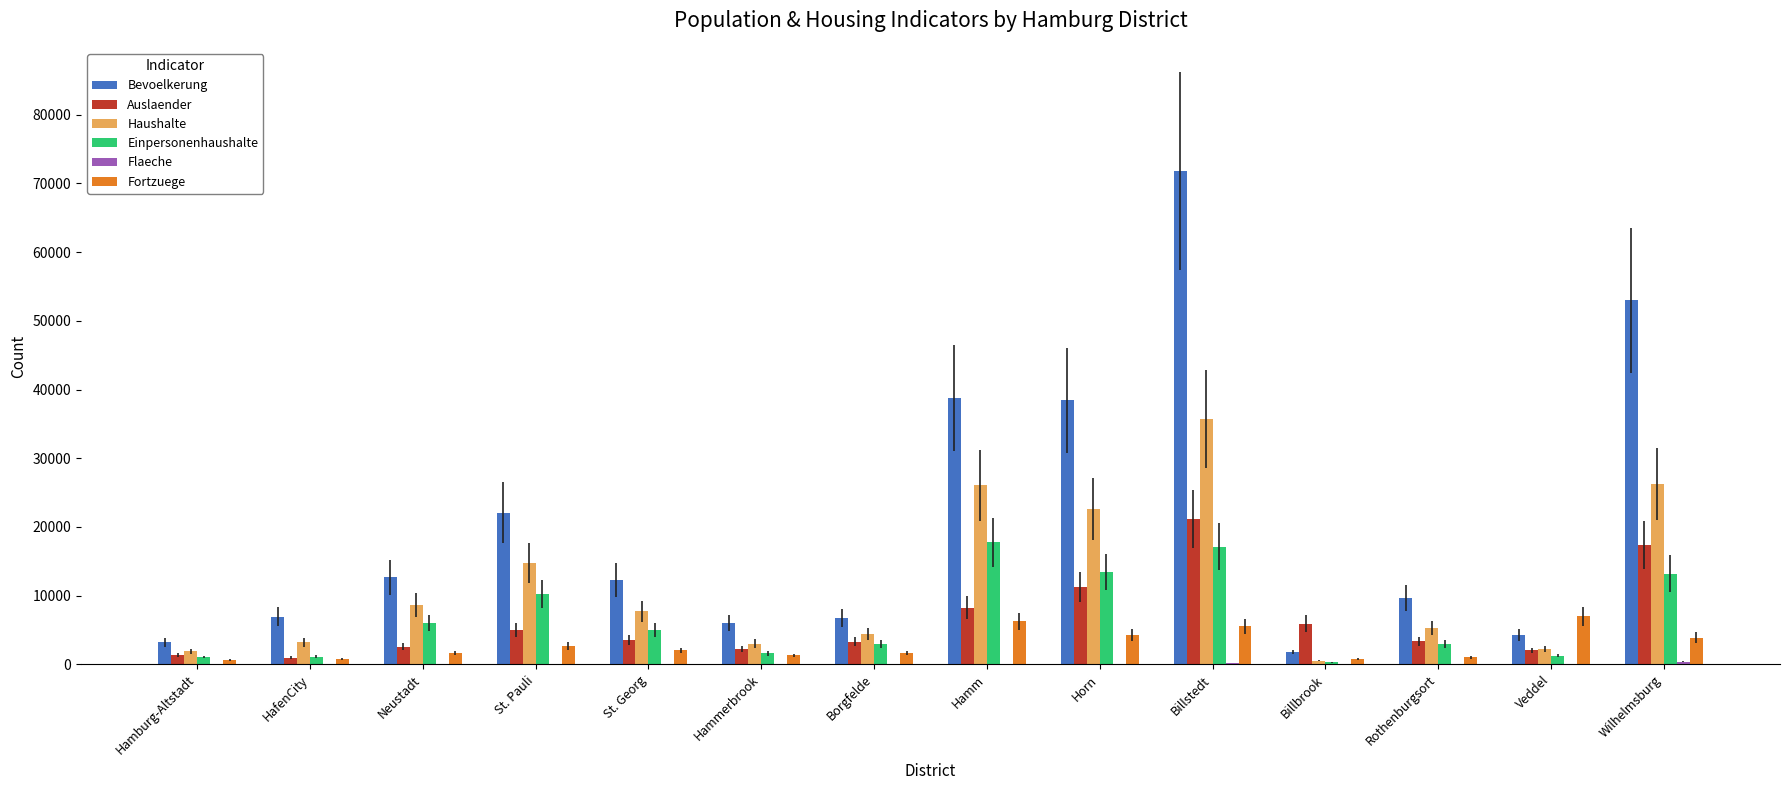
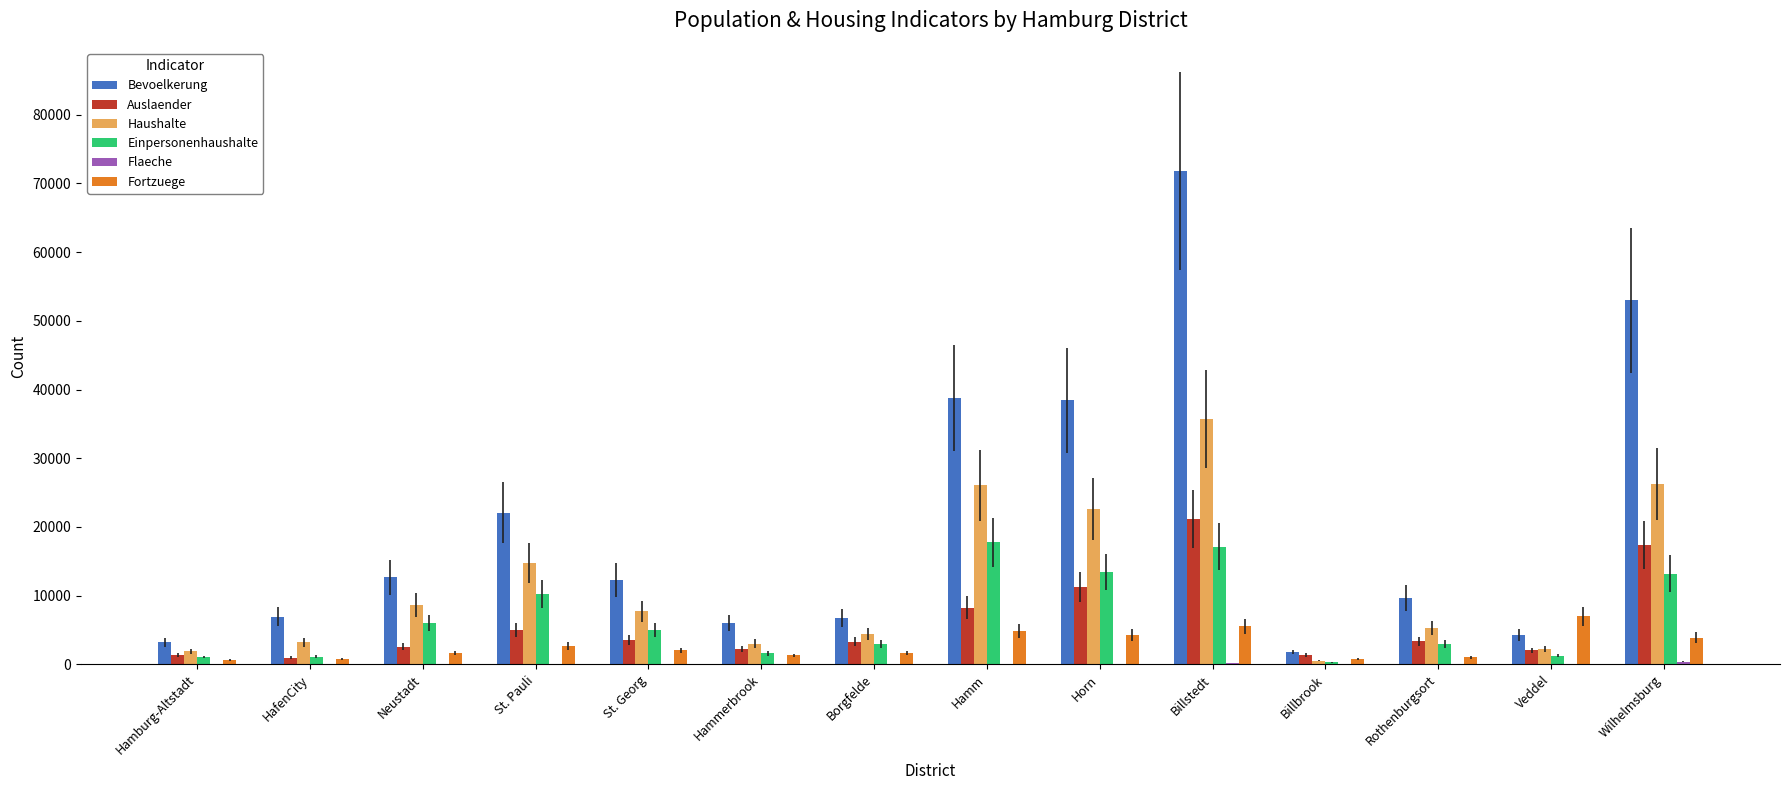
  {
    "Bevoelkerung": {
      "Hamburg-Altstadt": 3000,
      "HafenCity": 7000,
      "Neustadt": 13000,
      "St. Pauli": 22000,
      "St. Georg": 12000,
      "Hammerbrook": 6000,
      "Borgfelde": 7000,
      "Hamm": 39000,
      "Horn": 38000,
      "Billstedt": 72000,
      "Billbrook": 2000,
      "Rothenburgsort": 10000,
      "Veddel": 4000,
      "Wilhelmsburg": 53000
    },
    "Auslaender": {
      "Hamburg-Altstadt": 1000,
      "HafenCity": 1000,
      "Neustadt": 3000,
      "St. Pauli": 5000,
      "St. Georg": 3000,
      "Hammerbrook": 2000,
      "Borgfelde": 3000,
      "Hamm": 8000,
      "Horn": 11000,
      "Billstedt": 21000,
-     "Billbrook": 6000,
+     "Billbrook": 1000,
      "Rothenburgsort": 3000,
      "Veddel": 2000,
      "Wilhelmsburg": 17000
    },
    "Haushalte": {
      "Hamburg-Altstadt": 2000,
      "HafenCity": 3000,
      "Neustadt": 9000,
      "St. Pauli": 15000,
      "St. Georg": 8000,
      "Hammerbrook": 3000,
      "Borgfelde": 4000,
      "Hamm": 26000,
      "Horn": 23000,
      "Billstedt": 36000,
      "Billbrook": 1000,
      "Rothenburgsort": 5000,
      "Veddel": 2000,
      "Wilhelmsburg": 26000
    },
    "Einpersonenhaushalte": {
      "Hamburg-Altstadt": 1000,
      "HafenCity": 1000,
      "Neustadt": 6000,
      "St. Pauli": 10000,
      "St. Georg": 5000,
      "Hammerbrook": 2000,
      "Borgfelde": 3000,
      "Hamm": 18000,
      "Horn": 13000,
      "Billstedt": 17000,
      "Rothenburgsort": 3000,
      "Veddel": 1000,
      "Wilhelmsburg": 13000
    },
    "Fortzuege": {
      "Hamburg-Altstadt": 1000,
      "HafenCity": 1000,
      "Neustadt": 2000,
      "St. Pauli": 3000,
      "St. Georg": 2000,
      "Hammerbrook": 1000,
      "Borgfelde": 2000,
-     "Hamm": 6000,
+     "Hamm": 5000,
      "Horn": 4000,
      "Billstedt": 6000,
      "Billbrook": 1000,
      "Rothenburgsort": 1000,
      "Veddel": 7000,
      "Wilhelmsburg": 4000
    }
  }
